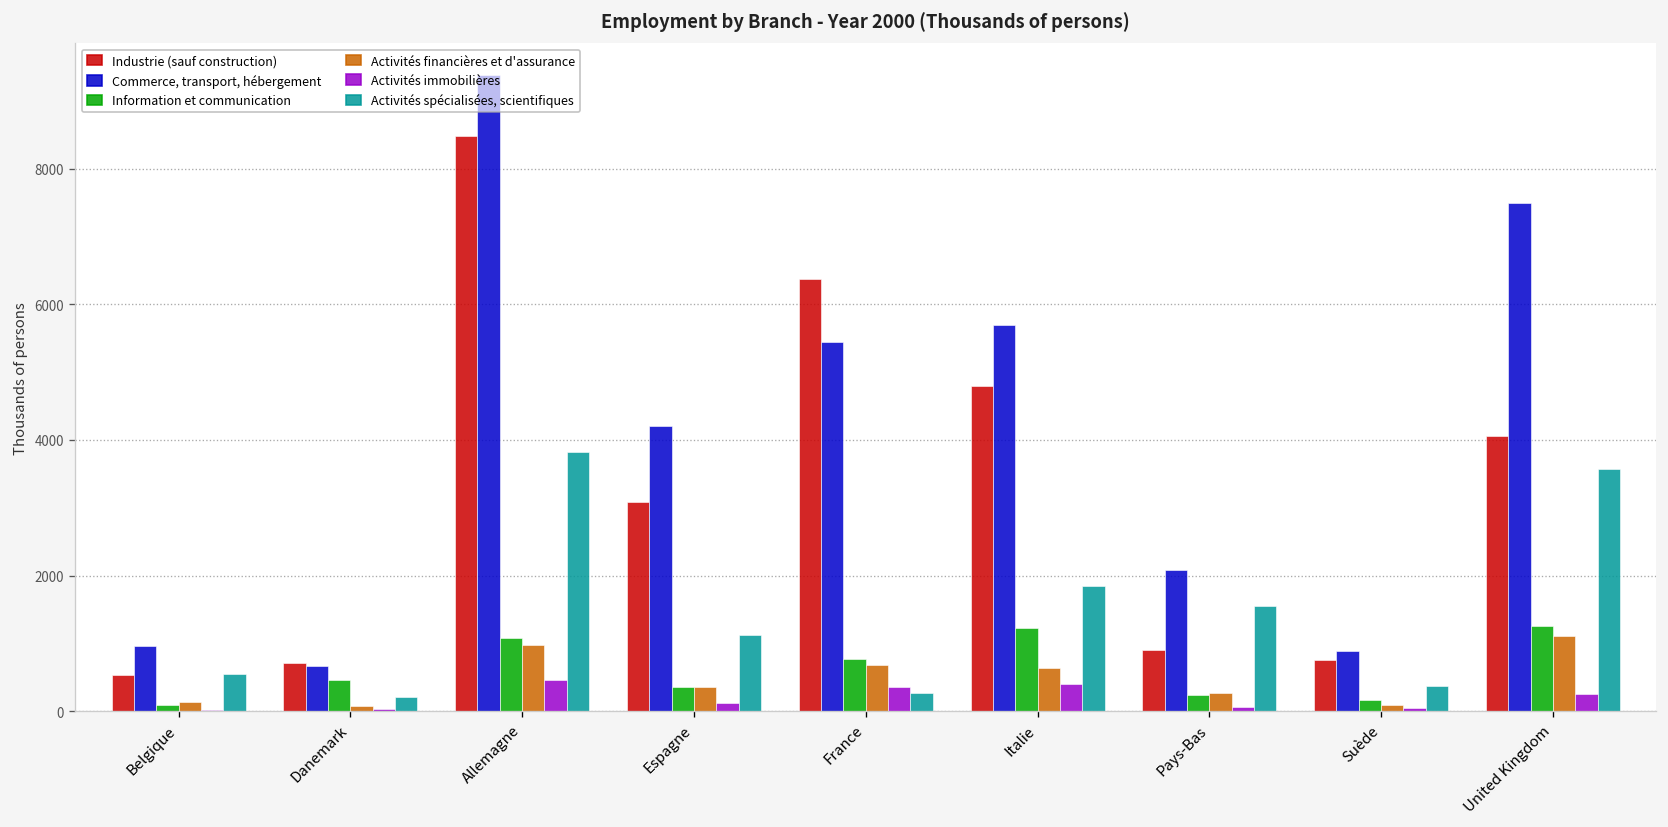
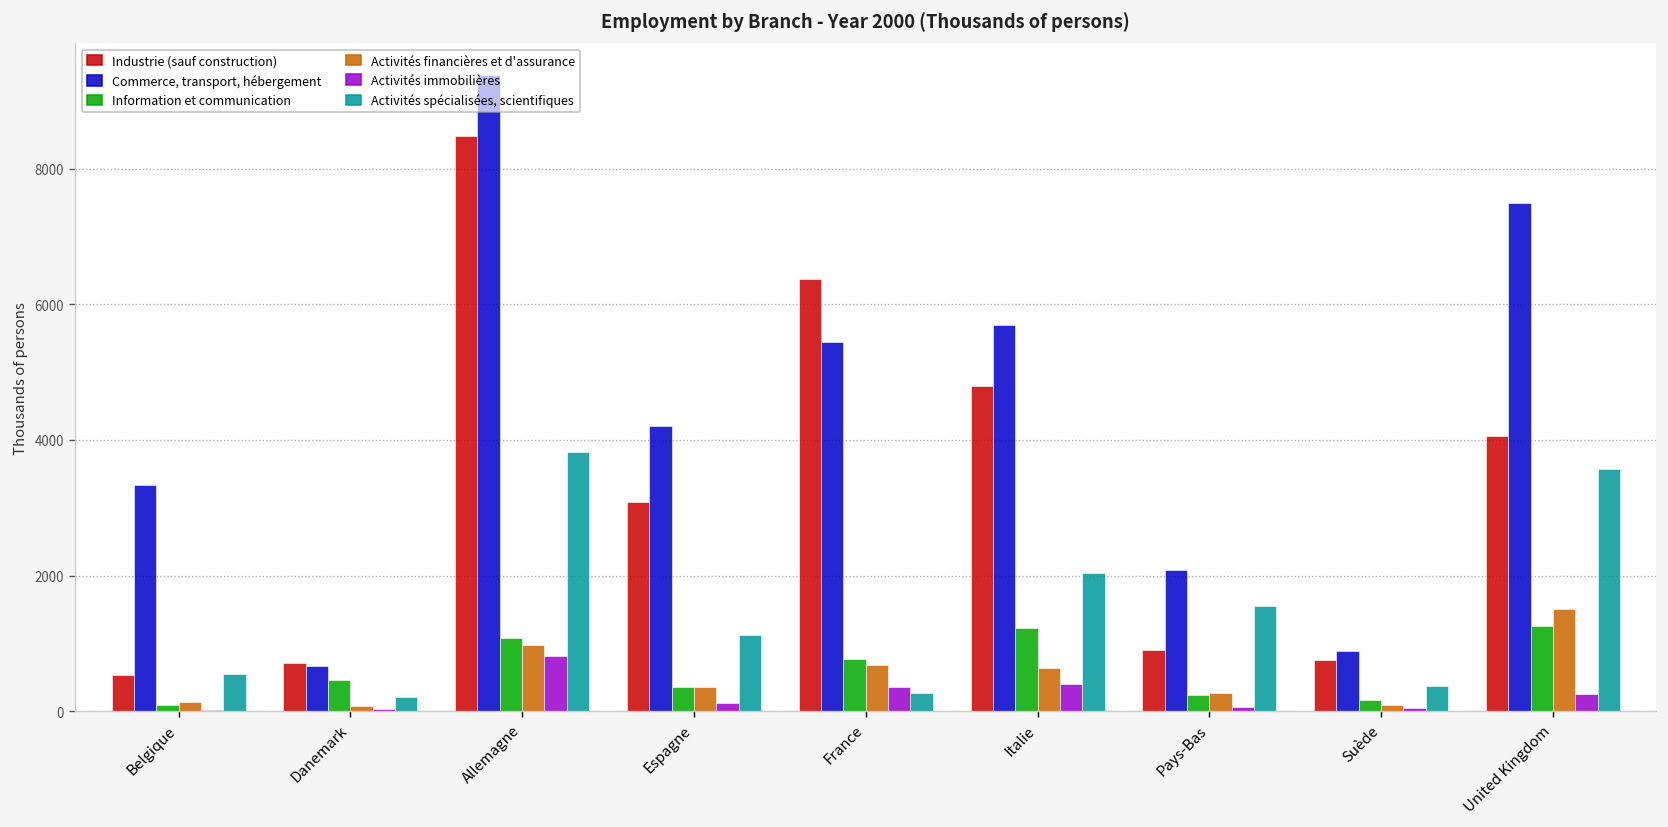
  {
    "Industrie (sauf construction)": {
      "Belgique": 500,
      "Danemark": 700,
      "Allemagne": 8500,
      "Espagne": 3100,
      "France": 6400,
      "Italie": 4800,
      "Pays-Bas": 900,
      "Suède": 800,
      "United Kingdom": 4100
    },
    "Commerce, transport, hébergement": {
-     "Belgique": 1000,
+     "Belgique": 3300,
      "Danemark": 700,
      "Espagne": 4200,
      "France": 5500,
      "Italie": 5700,
      "Pays-Bas": 2100,
      "Suède": 900,
      "United Kingdom": 7500
    },
    "Information et communication": {
      "Belgique": 100,
      "Danemark": 500,
      "Allemagne": 1100,
      "Espagne": 400,
      "France": 800,
      "Italie": 1200,
      "Pays-Bas": 200,
      "Suède": 200,
      "United Kingdom": 1300
    },
    "Activités financières et d'assurance": {
      "Belgique": 100,
      "Danemark": 100,
      "Allemagne": 1000,
      "Espagne": 400,
      "France": 700,
      "Italie": 600,
      "Pays-Bas": 300,
      "Suède": 100,
-     "United Kingdom": 1100
+     "United Kingdom": 1500
    },
    "Activités immobilières": {
-     "Allemagne": 500,
+     "Allemagne": 800,
      "Espagne": 100,
      "France": 400,
      "Italie": 400,
      "Pays-Bas": 100,
      "Suède": 100,
      "United Kingdom": 300
    },
    "Activités spécialisées, scientifiques": {
      "Belgique": 600,
      "Danemark": 200,
      "Allemagne": 3800,
      "Espagne": 1100,
      "France": 300,
-     "Italie": 1800,
+     "Italie": 2000,
      "Pays-Bas": 1600,
      "Suède": 400,
      "United Kingdom": 3600
    }
  }
